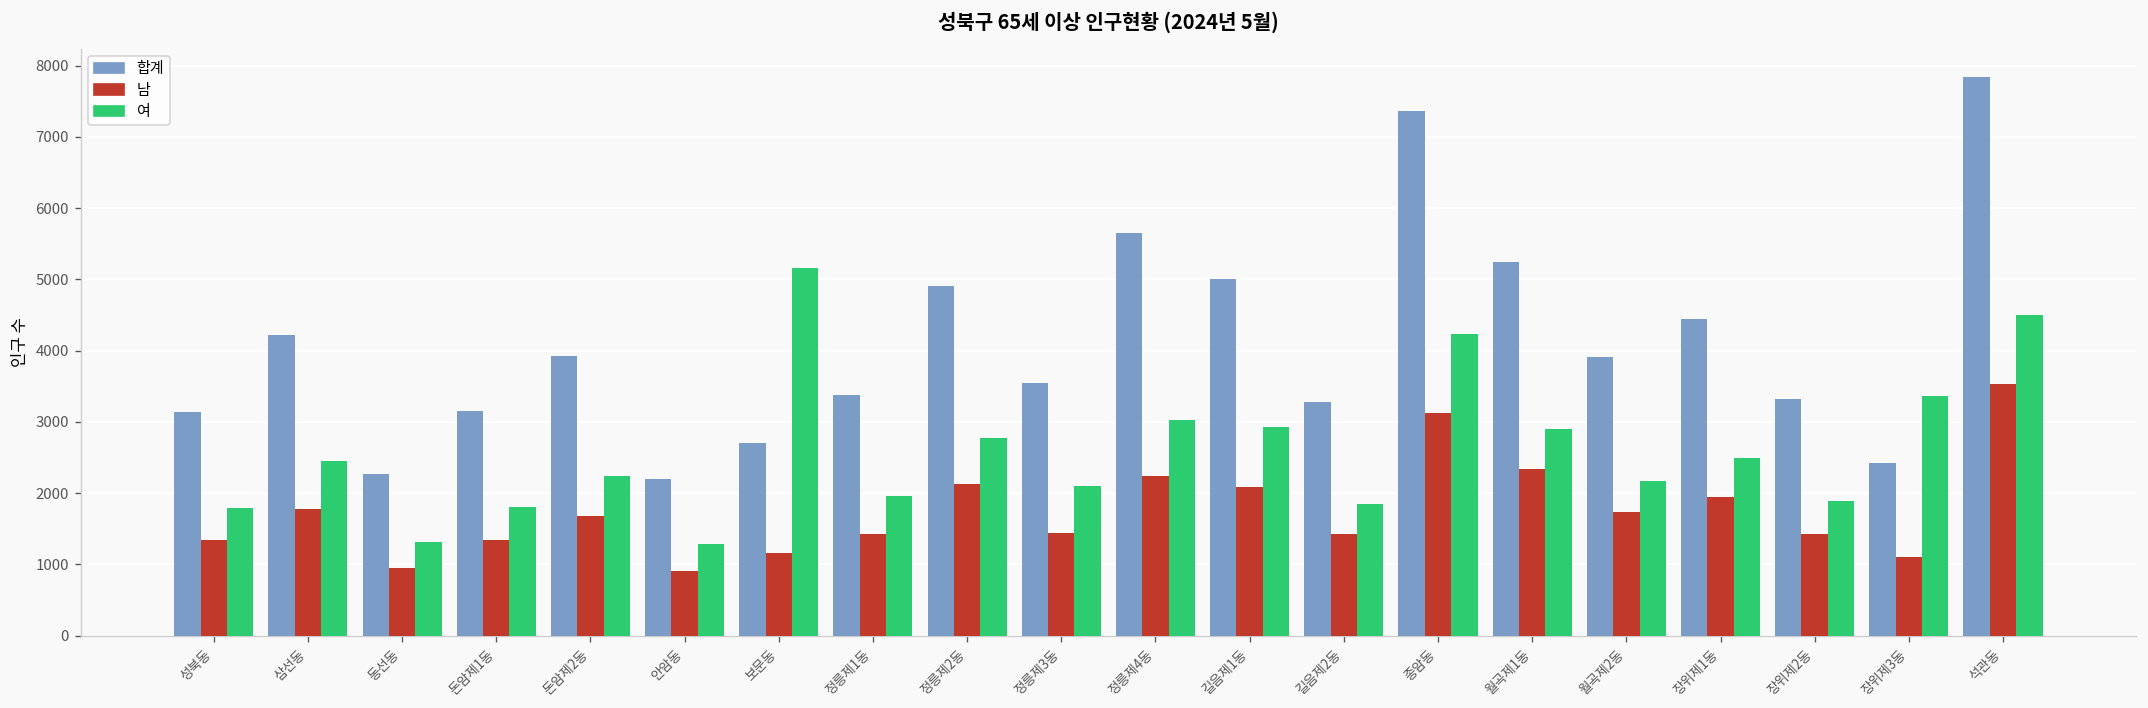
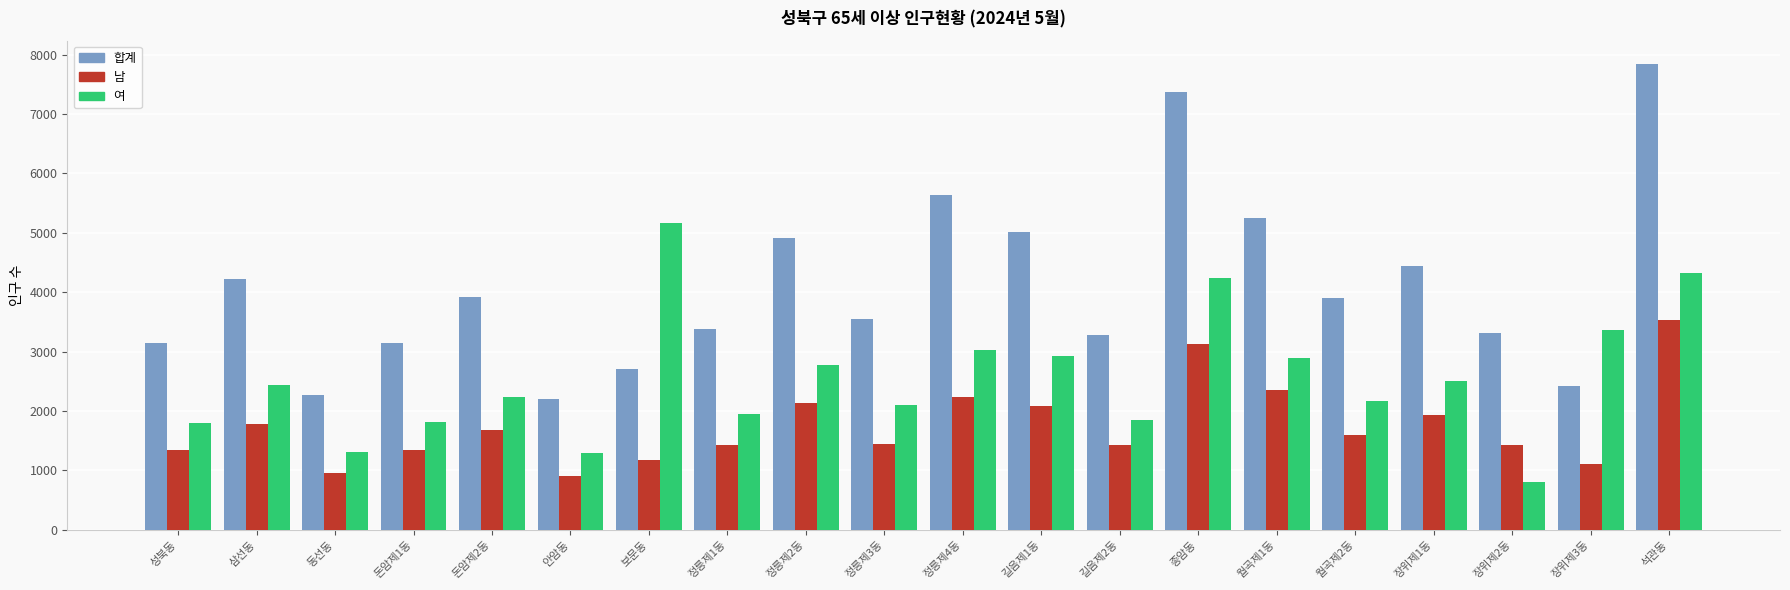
  {
    "합계": {
      "성북동": 3100,
      "삼선동": 4200,
      "동선동": 2300,
      "돈암제1동": 3200,
      "돈암제2동": 3900,
      "안암동": 2200,
      "보문동": 2700,
      "정릉제1동": 3400,
      "정릉제2동": 4900,
      "정릉제3동": 3500,
      "정릉제4동": 5600,
      "길음제1동": 5000,
      "길음제2동": 3300,
      "종암동": 7400,
      "월곡제1동": 5200,
      "월곡제2동": 3900,
      "장위제1동": 4400,
      "장위제2동": 3300,
      "장위제3동": 2400,
      "석관동": 7800
    },
    "남": {
      "성북동": 1300,
      "삼선동": 1800,
      "동선동": 1000,
      "돈암제1동": 1300,
      "돈암제2동": 1700,
      "안암동": 900,
      "보문동": 1200,
      "정릉제1동": 1400,
      "정릉제2동": 2100,
      "정릉제3동": 1400,
      "정릉제4동": 2200,
      "길음제1동": 2100,
      "길음제2동": 1400,
      "종암동": 3100,
      "월곡제1동": 2300,
-     "월곡제2동": 1700,
+     "월곡제2동": 1600,
      "장위제1동": 1900,
      "장위제2동": 1400,
      "장위제3동": 1100,
      "석관동": 3500
    },
    "여": {
      "성북동": 1800,
      "삼선동": 2400,
      "동선동": 1300,
      "돈암제1동": 1800,
      "돈암제2동": 2200,
      "안암동": 1300,
      "보문동": 5200,
      "정릉제1동": 2000,
      "정릉제2동": 2800,
      "정릉제3동": 2100,
      "정릉제4동": 3000,
      "길음제1동": 2900,
      "길음제2동": 1800,
      "종암동": 4200,
      "월곡제1동": 2900,
      "월곡제2동": 2200,
      "장위제1동": 2500,
-     "장위제2동": 1900,
+     "장위제2동": 800,
      "장위제3동": 3400,
-     "석관동": 4500
+     "석관동": 4300
    }
  }
